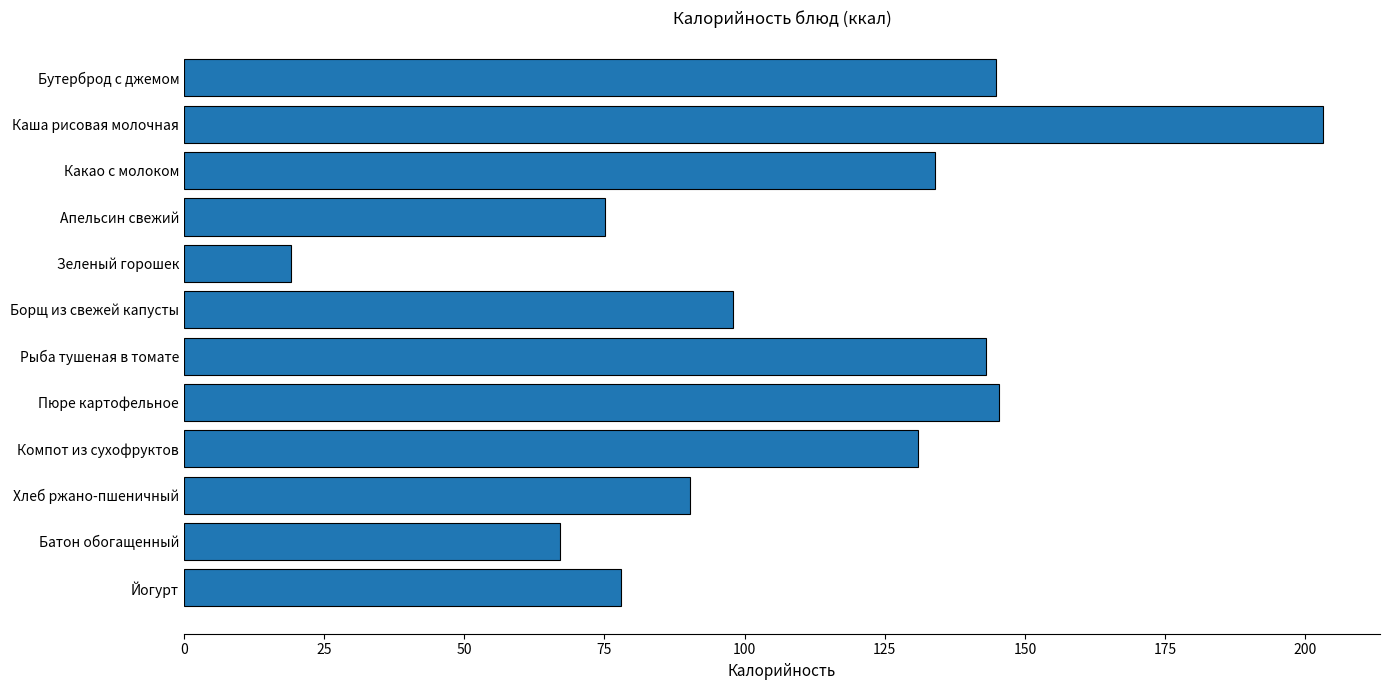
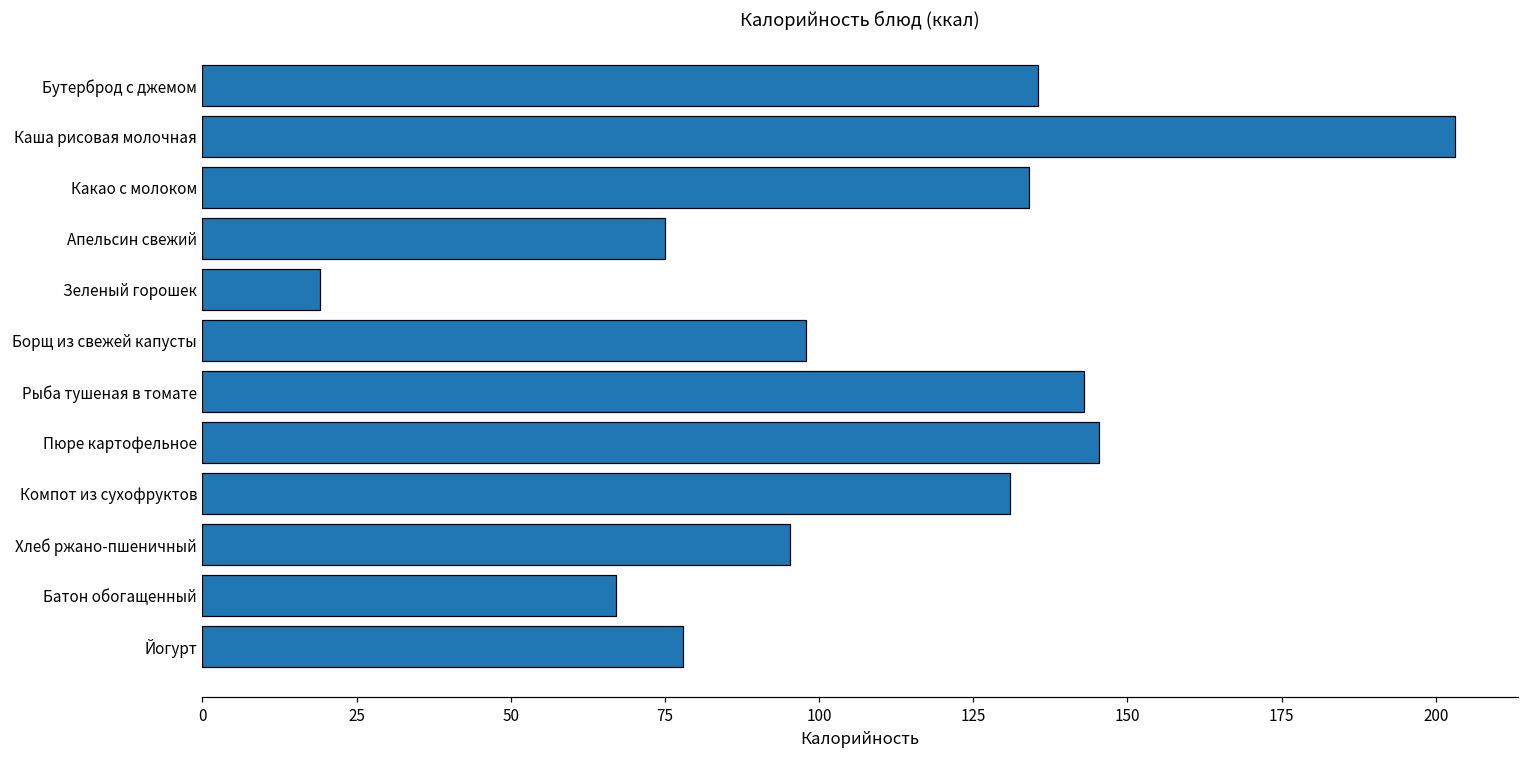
  {
-   "Бутерброд с джемом": 145,
+   "Бутерброд с джемом": 136,
    "Каша рисовая молочная": 203,
    "Какао с молоком": 134,
    "Апельсин свежий": 75,
    "Зеленый горошек": 19,
    "Борщ из свежей капусты": 98,
    "Рыба тушеная в томате": 143,
    "Пюре картофельное": 145,
    "Компот из сухофруктов": 131,
-   "Хлеб ржано-пшеничный": 90,
+   "Хлеб ржано-пшеничный": 95,
    "Батон обогащенный": 67,
    "Йогурт": 78
  }
